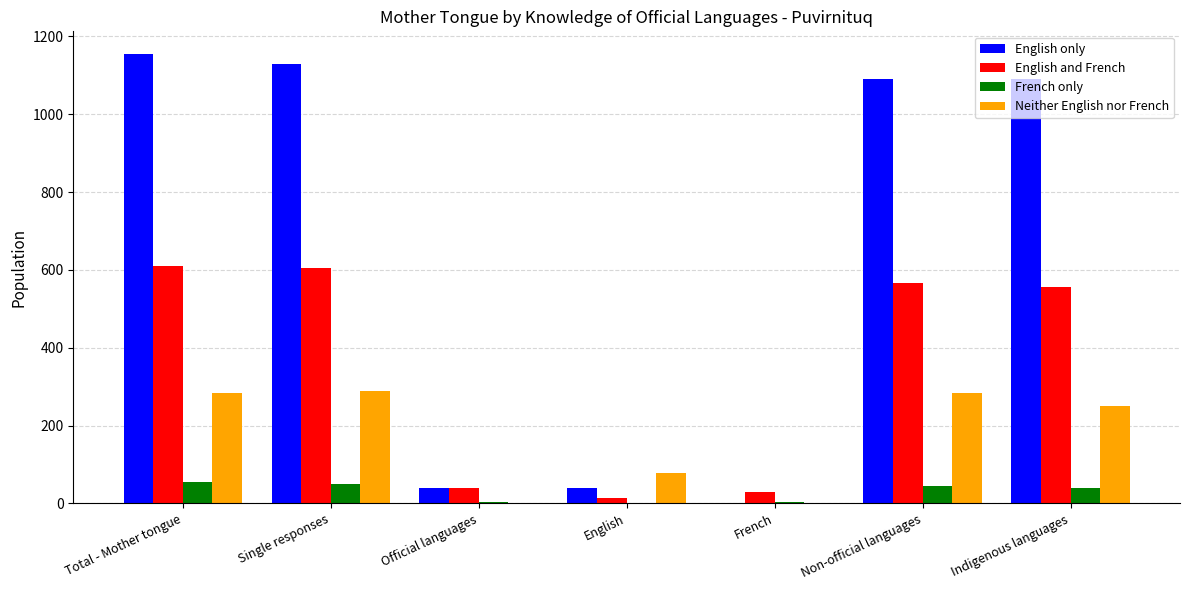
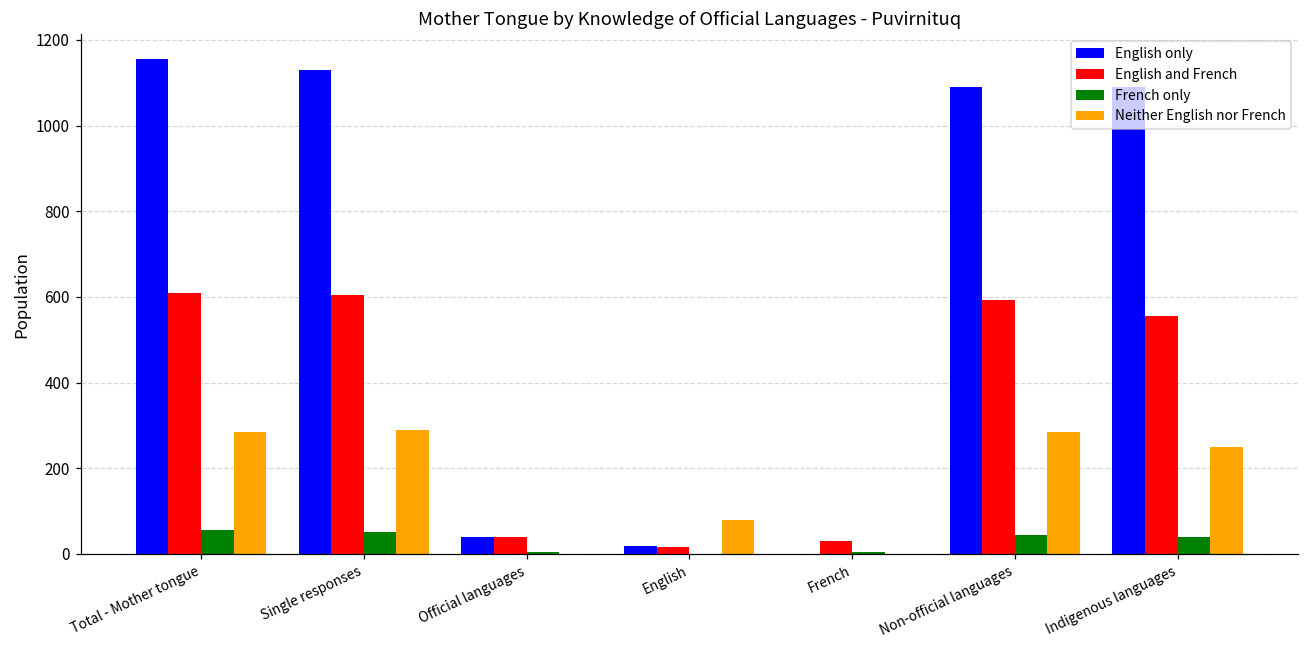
  {
    "English only": {
      "Total - Mother tongue": 1160,
      "Single responses": 1130,
      "Official languages": 40,
-     "English": 40,
+     "English": 20,
      "French": 0,
      "Non-official languages": 1090
    },
    "English and French": {
      "Total - Mother tongue": 610,
      "Single responses": 610,
      "Official languages": 40,
      "English": 20,
      "French": 30,
-     "Non-official languages": 570,
+     "Non-official languages": 590,
      "Indigenous languages": 560
    },
    "French only": {
      "Total - Mother tongue": 60,
      "Single responses": 50,
      "English": 0,
      "Non-official languages": 50,
      "Indigenous languages": 40
    },
    "Neither English nor French": {
      "Total - Mother tongue": 290,
      "Single responses": 290,
      "Official languages": 0,
      "English": 80,
      "French": 0,
      "Non-official languages": 290,
      "Indigenous languages": 250
    }
  }
